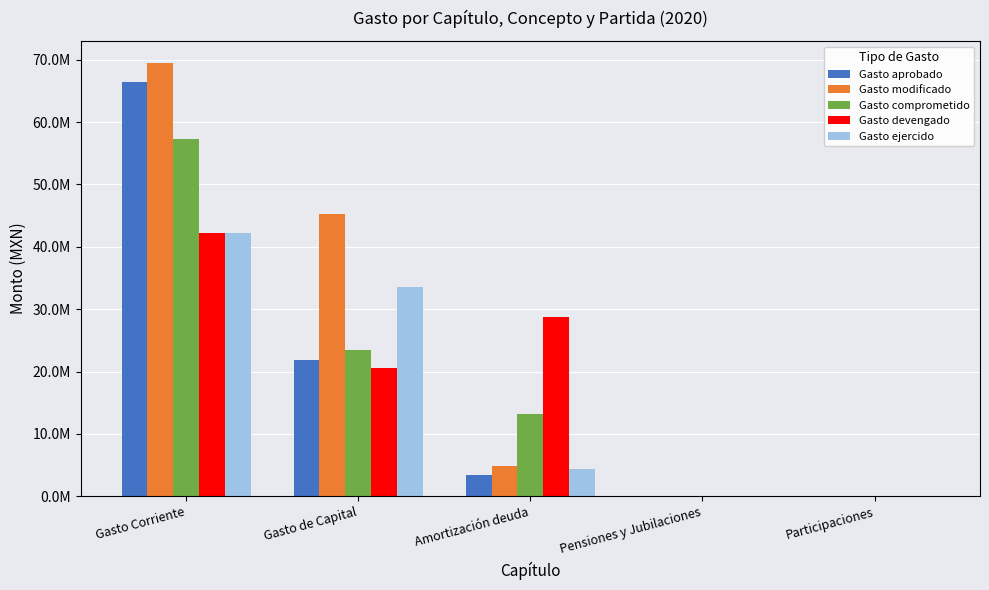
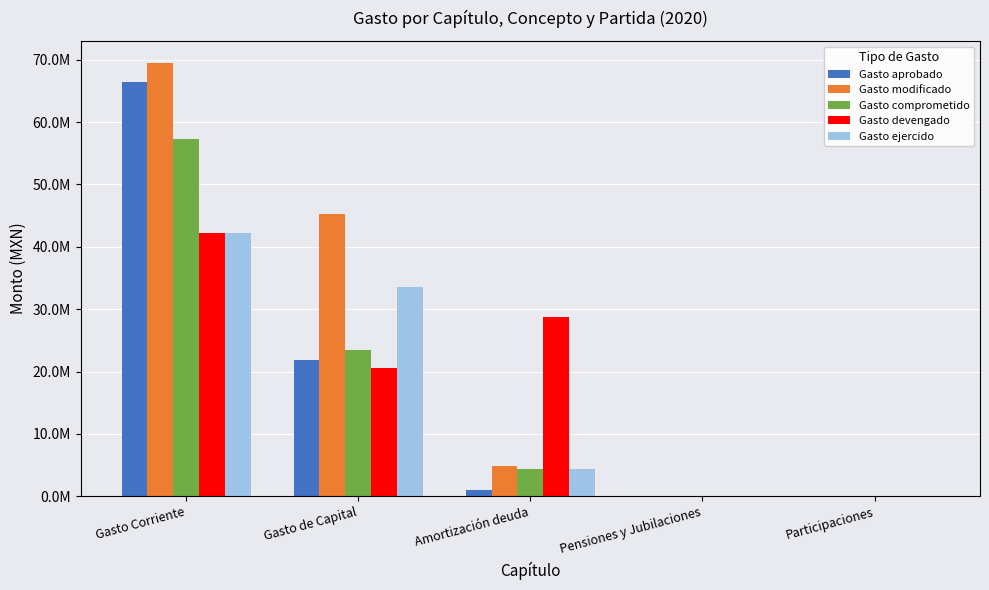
  {
    "Gasto aprobado": {
      "Gasto Corriente": 66000000,
      "Gasto de Capital": 22000000,
-     "Amortización deuda": 3000000,
+     "Amortización deuda": 1000000,
      "Pensiones y Jubilaciones": 0,
      "Participaciones": 0
    },
    "Gasto modificado": {
      "Gasto Corriente": 70000000,
      "Gasto de Capital": 45000000,
      "Amortización deuda": 5000000,
      "Pensiones y Jubilaciones": 0,
      "Participaciones": 0
    },
    "Gasto comprometido": {
      "Gasto Corriente": 57000000,
      "Gasto de Capital": 23000000,
-     "Amortización deuda": 13000000,
+     "Amortización deuda": 4000000,
      "Pensiones y Jubilaciones": 0,
      "Participaciones": 0
    },
    "Gasto devengado": {
      "Gasto Corriente": 42000000,
      "Gasto de Capital": 21000000,
      "Amortización deuda": 29000000,
      "Pensiones y Jubilaciones": 0,
      "Participaciones": 0
    },
    "Gasto ejercido": {
      "Gasto Corriente": 42000000,
      "Gasto de Capital": 34000000,
      "Amortización deuda": 4000000,
      "Pensiones y Jubilaciones": 0,
      "Participaciones": 0
    }
  }
